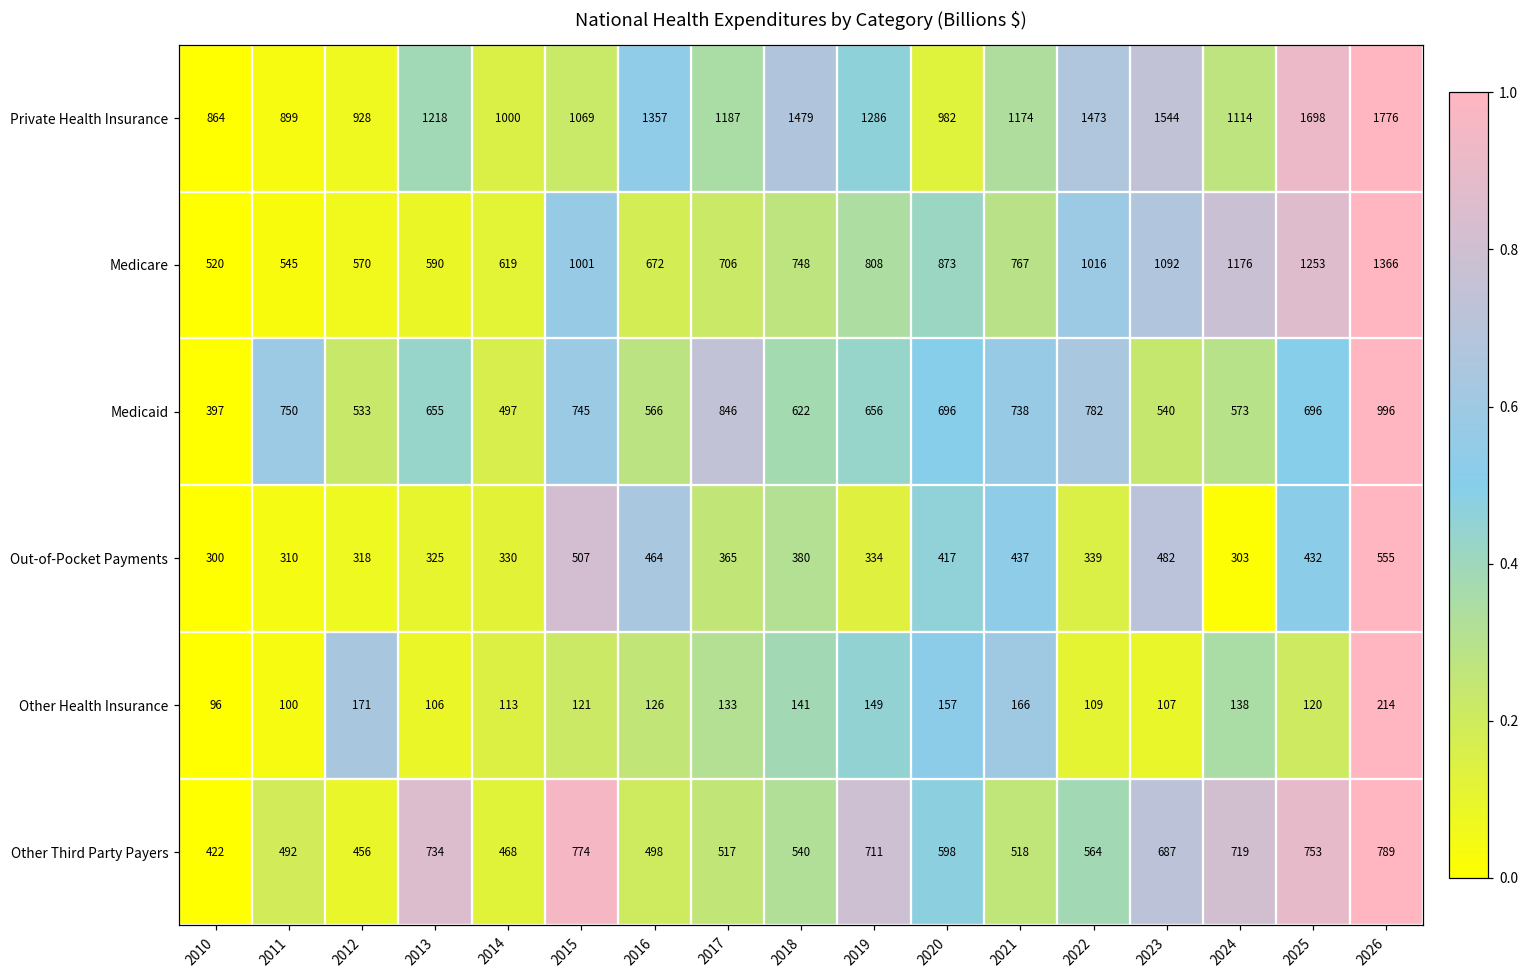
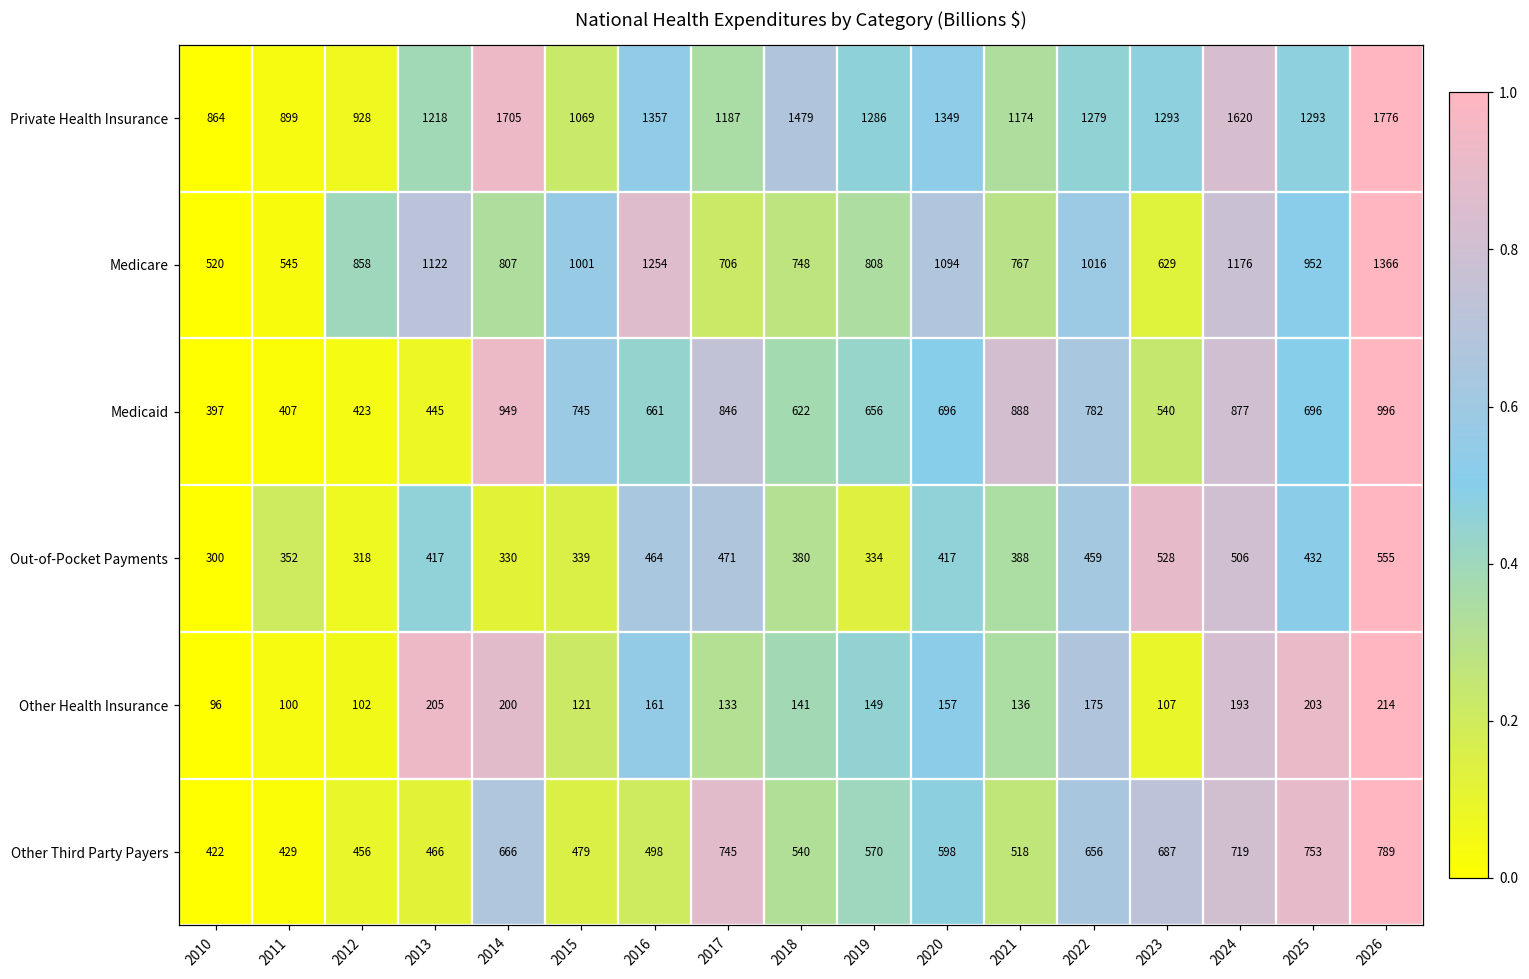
  {
    "Private Health Insurance": {
      "2010": 864,
      "2011": 899,
      "2012": 928,
      "2013": 1218,
-     "2014": 1000,
+     "2014": 1705,
      "2015": 1069,
      "2016": 1357,
      "2017": 1187,
      "2018": 1479,
      "2019": 1286,
-     "2020": 982,
+     "2020": 1349,
      "2021": 1174,
-     "2022": 1473,
-     "2023": 1544,
-     "2024": 1114,
-     "2025": 1698,
+     "2022": 1279,
+     "2023": 1293,
+     "2024": 1620,
+     "2025": 1293,
      "2026": 1776
    },
    "Medicare": {
      "2010": 520,
      "2011": 545,
-     "2012": 570,
-     "2013": 590,
-     "2014": 619,
+     "2012": 858,
+     "2013": 1122,
+     "2014": 807,
      "2015": 1001,
-     "2016": 672,
+     "2016": 1254,
      "2017": 706,
      "2018": 748,
      "2019": 808,
-     "2020": 873,
+     "2020": 1094,
      "2021": 767,
      "2022": 1016,
-     "2023": 1092,
+     "2023": 629,
      "2024": 1176,
-     "2025": 1253,
+     "2025": 952,
      "2026": 1366
    },
    "Medicaid": {
      "2010": 397,
-     "2011": 750,
-     "2012": 533,
-     "2013": 655,
-     "2014": 497,
+     "2011": 407,
+     "2012": 423,
+     "2013": 445,
+     "2014": 949,
      "2015": 745,
-     "2016": 566,
+     "2016": 661,
      "2017": 846,
      "2018": 622,
      "2019": 656,
      "2020": 696,
-     "2021": 738,
+     "2021": 888,
      "2022": 782,
      "2023": 540,
-     "2024": 573,
+     "2024": 877,
      "2025": 696,
      "2026": 996
    },
    "Out-of-Pocket Payments": {
      "2010": 300,
-     "2011": 310,
+     "2011": 352,
      "2012": 318,
-     "2013": 325,
+     "2013": 417,
      "2014": 330,
-     "2015": 507,
+     "2015": 339,
      "2016": 464,
-     "2017": 365,
+     "2017": 471,
      "2018": 380,
      "2019": 334,
      "2020": 417,
-     "2021": 437,
-     "2022": 339,
-     "2023": 482,
-     "2024": 303,
+     "2021": 388,
+     "2022": 459,
+     "2023": 528,
+     "2024": 506,
      "2025": 432,
      "2026": 555
    },
    "Other Health Insurance": {
      "2010": 96,
      "2011": 100,
-     "2012": 171,
-     "2013": 106,
-     "2014": 113,
+     "2012": 102,
+     "2013": 205,
+     "2014": 200,
      "2015": 121,
-     "2016": 126,
+     "2016": 161,
      "2017": 133,
      "2018": 141,
      "2019": 149,
      "2020": 157,
-     "2021": 166,
-     "2022": 109,
+     "2021": 136,
+     "2022": 175,
      "2023": 107,
-     "2024": 138,
-     "2025": 120,
+     "2024": 193,
+     "2025": 203,
      "2026": 214
    },
    "Other Third Party Payers": {
      "2010": 422,
-     "2011": 492,
+     "2011": 429,
      "2012": 456,
-     "2013": 734,
-     "2014": 468,
-     "2015": 774,
+     "2013": 466,
+     "2014": 666,
+     "2015": 479,
      "2016": 498,
-     "2017": 517,
+     "2017": 745,
      "2018": 540,
-     "2019": 711,
+     "2019": 570,
      "2020": 598,
      "2021": 518,
-     "2022": 564,
+     "2022": 656,
      "2023": 687,
      "2024": 719,
      "2025": 753,
      "2026": 789
    }
  }
